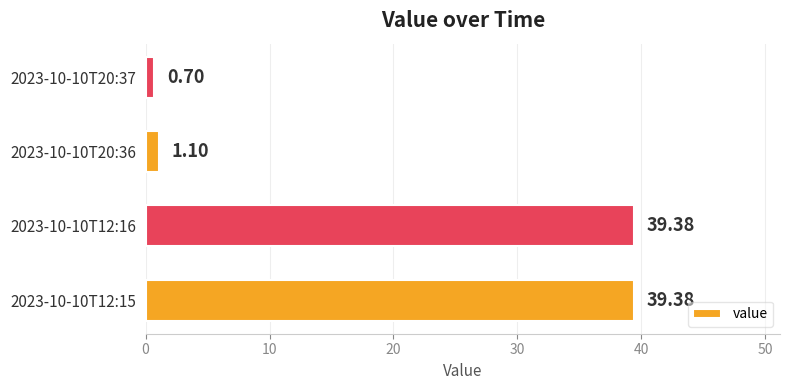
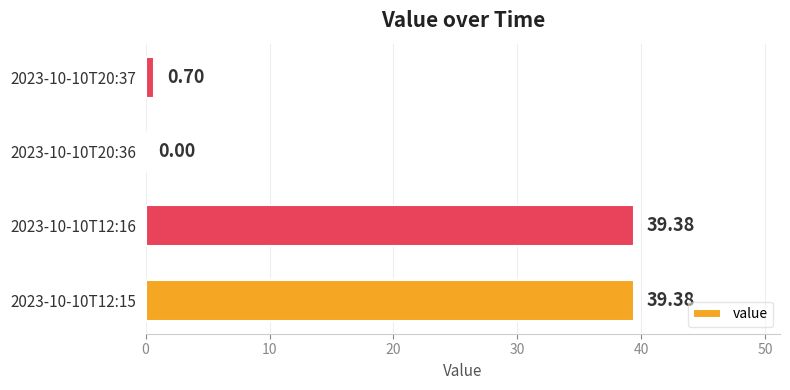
  {
    "2023-10-10T20:37": 0.70,
-   "2023-10-10T20:36": 1.10,
+   "2023-10-10T20:36": 0.00,
    "2023-10-10T12:16": 39.38
  }
